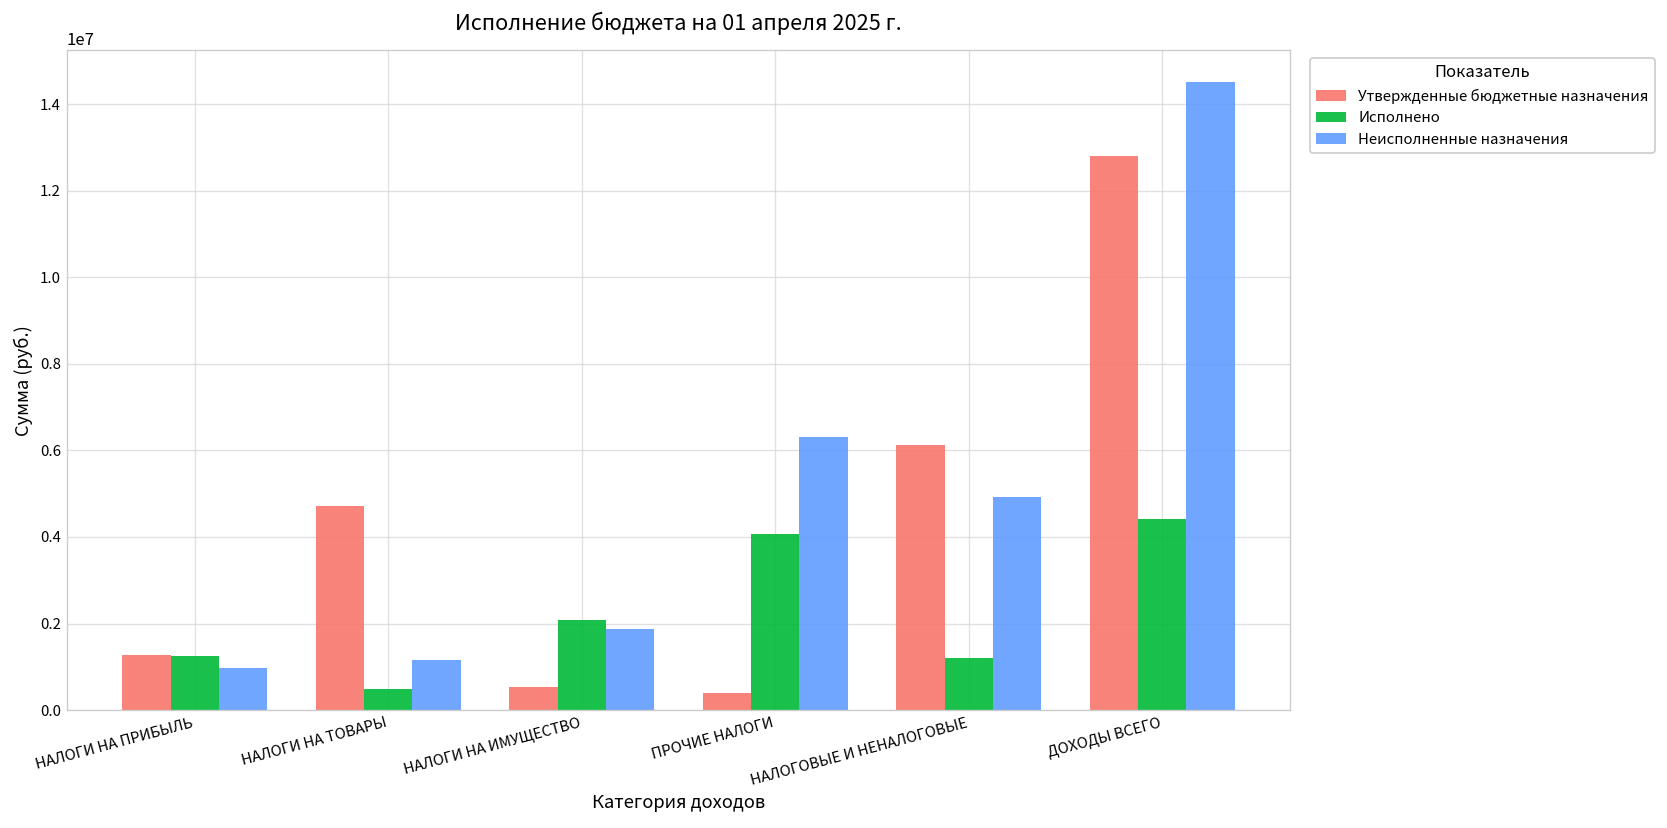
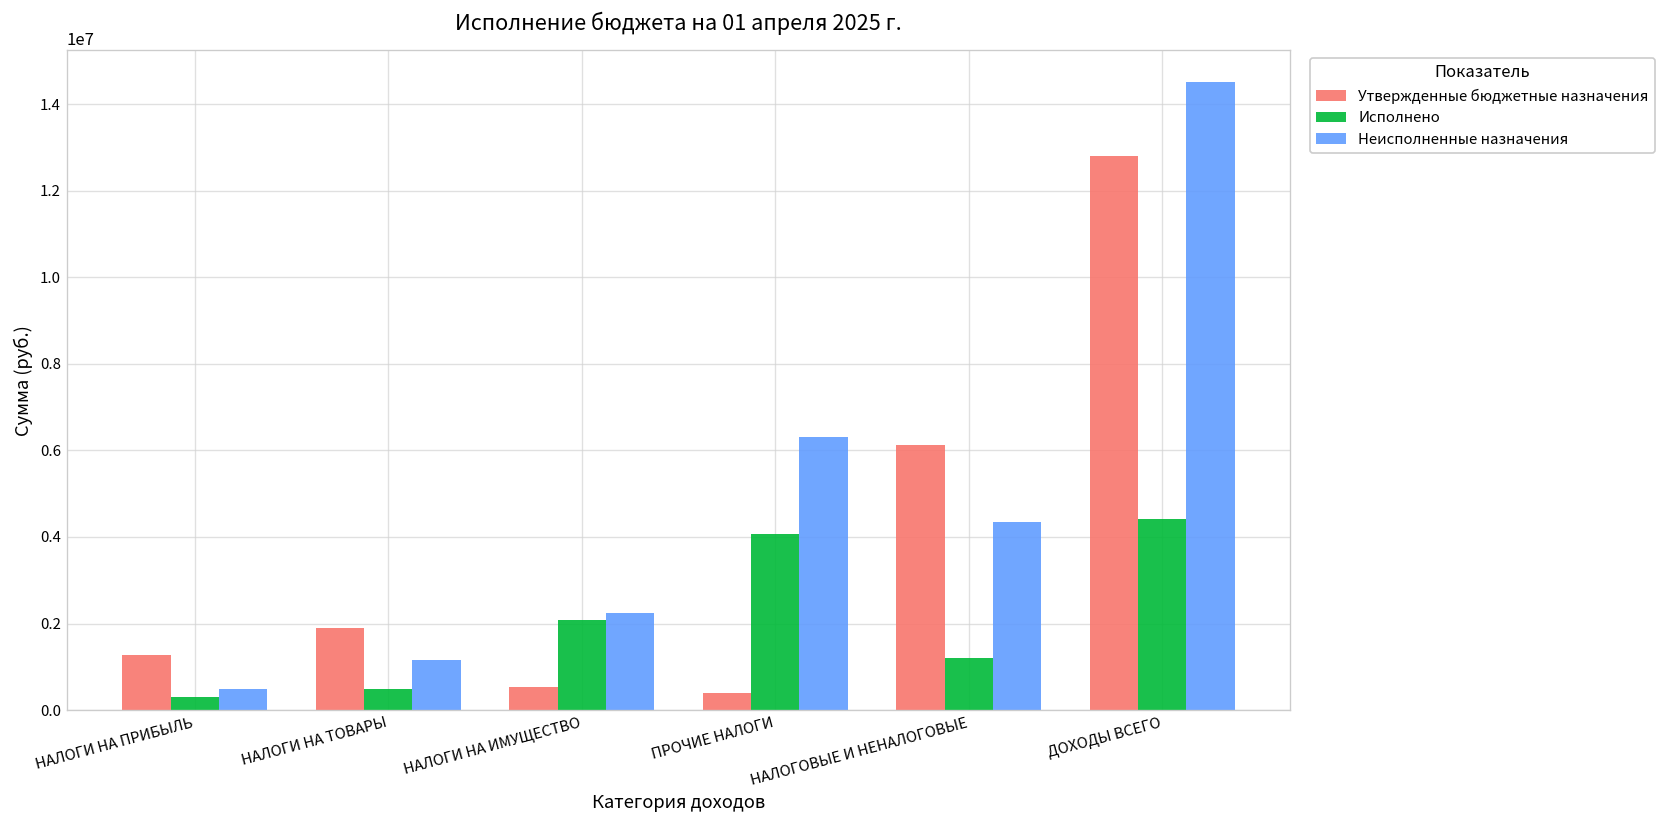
  {
    "Утвержденные бюджетные назначения": {
      "НАЛОГИ НА ПРИБЫЛЬ": 1300000,
-     "НАЛОГИ НА ТОВАРЫ": 4700000,
+     "НАЛОГИ НА ТОВАРЫ": 1900000,
      "НАЛОГИ НА ИМУЩЕСТВО": 500000,
      "ПРОЧИЕ НАЛОГИ": 400000,
      "НАЛОГОВЫЕ И НЕНАЛОГОВЫЕ": 6100000,
      "ДОХОДЫ ВСЕГО": 12800000
    },
    "Исполнено": {
-     "НАЛОГИ НА ПРИБЫЛЬ": 1300000,
+     "НАЛОГИ НА ПРИБЫЛЬ": 300000,
      "НАЛОГИ НА ТОВАРЫ": 500000,
      "НАЛОГИ НА ИМУЩЕСТВО": 2100000,
      "ПРОЧИЕ НАЛОГИ": 4100000,
      "НАЛОГОВЫЕ И НЕНАЛОГОВЫЕ": 1200000,
      "ДОХОДЫ ВСЕГО": 4400000
    },
    "Неисполненные назначения": {
-     "НАЛОГИ НА ПРИБЫЛЬ": 1000000,
+     "НАЛОГИ НА ПРИБЫЛЬ": 500000,
      "НАЛОГИ НА ТОВАРЫ": 1200000,
-     "НАЛОГИ НА ИМУЩЕСТВО": 1900000,
+     "НАЛОГИ НА ИМУЩЕСТВО": 2200000,
      "ПРОЧИЕ НАЛОГИ": 6300000,
-     "НАЛОГОВЫЕ И НЕНАЛОГОВЫЕ": 4900000,
+     "НАЛОГОВЫЕ И НЕНАЛОГОВЫЕ": 4400000,
      "ДОХОДЫ ВСЕГО": 14500000
    }
  }
